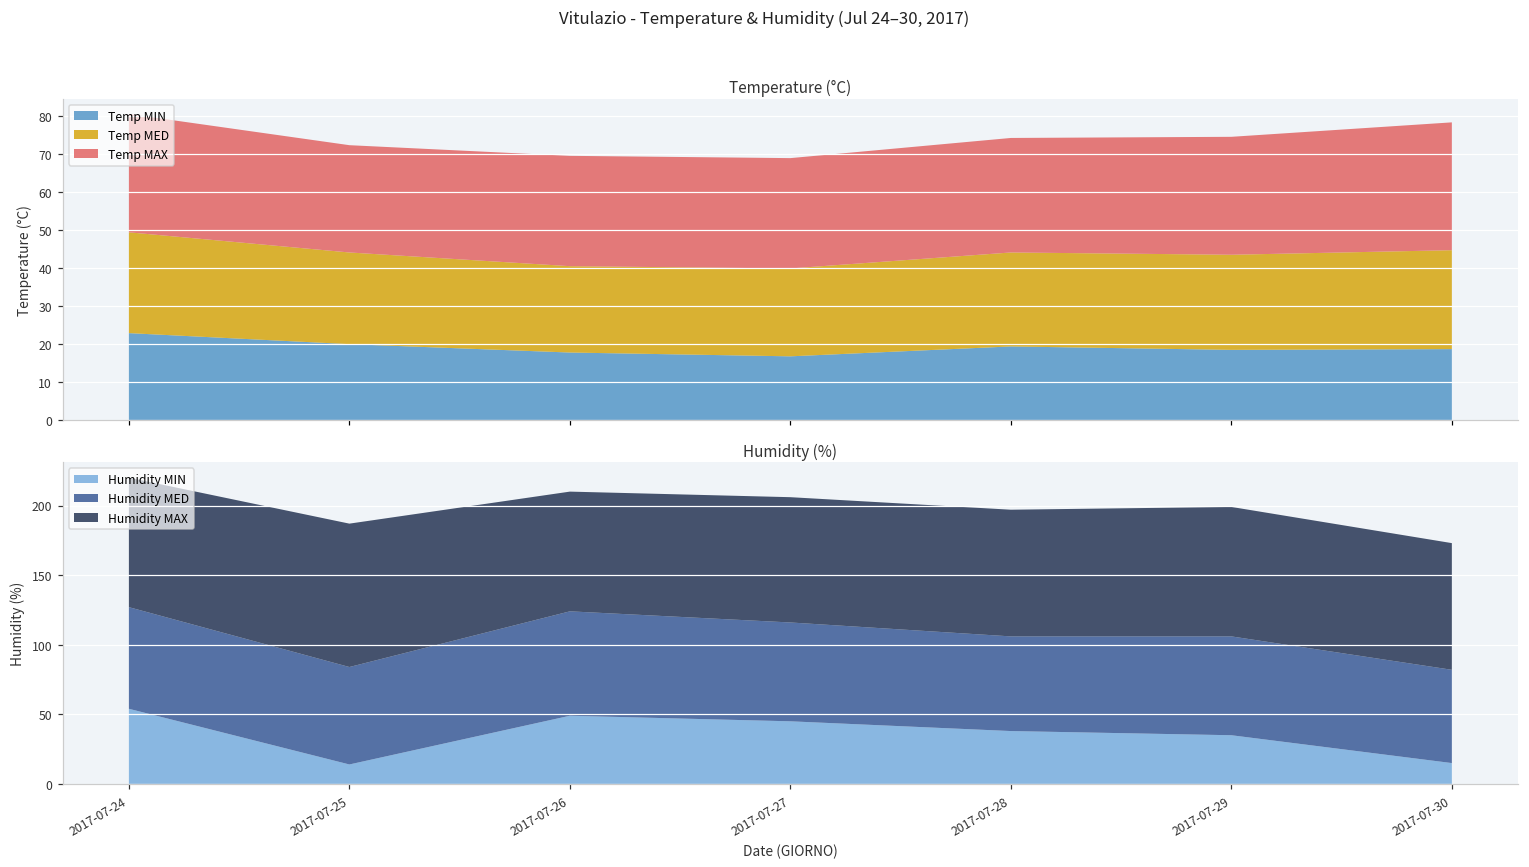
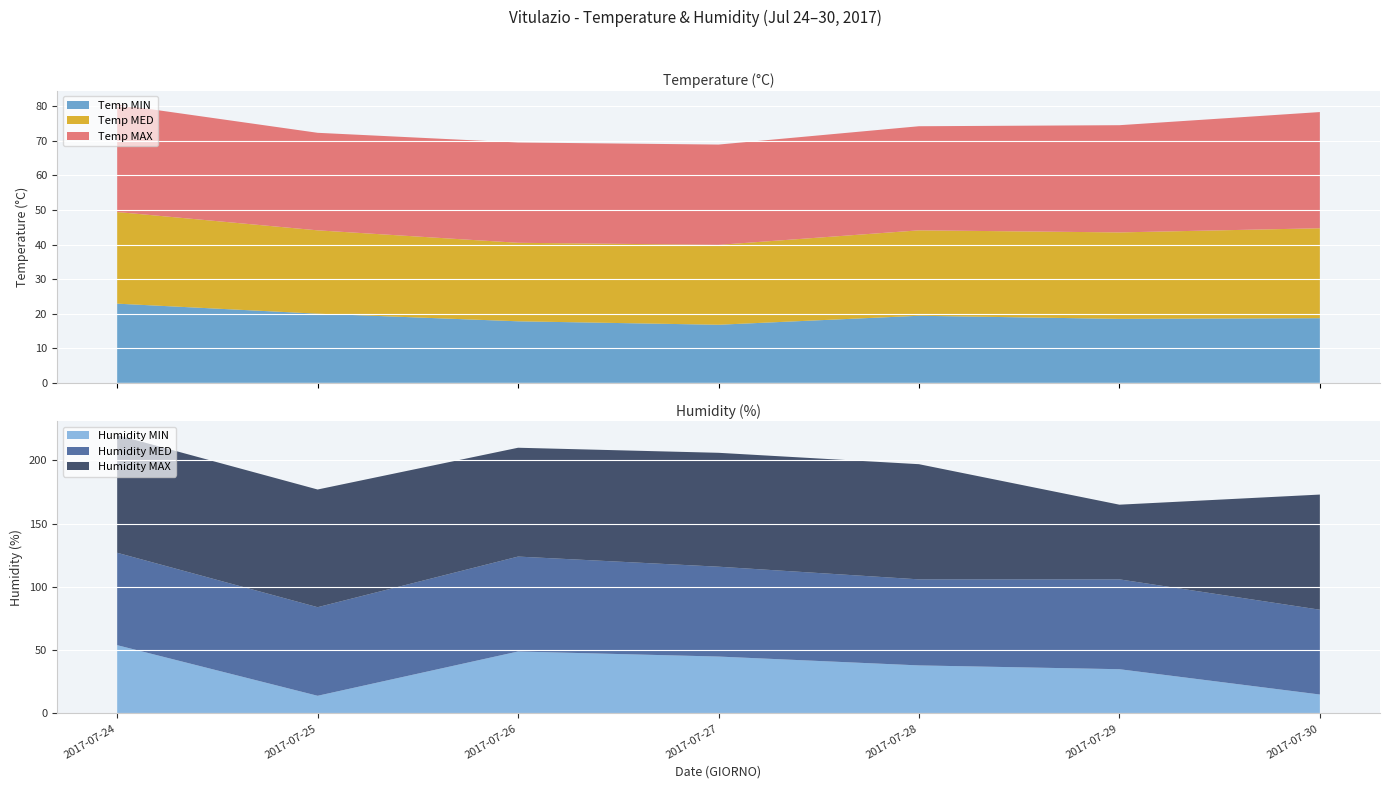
  {
    "Humidity (%)": {
      "Humidity MIN": {
        "2017-07-24": 54,
        "2017-07-25": 14,
        "2017-07-26": 49,
        "2017-07-27": 45,
        "2017-07-28": 38,
        "2017-07-29": 35,
        "2017-07-30": 15
      },
      "Humidity MED": {
        "2017-07-24": 73,
        "2017-07-25": 70,
        "2017-07-26": 75,
        "2017-07-27": 71,
        "2017-07-28": 68,
        "2017-07-29": 71,
        "2017-07-30": 67
      },
      "Humidity MAX": {
-       "2017-07-25": 103,
+       "2017-07-25": 93,
        "2017-07-26": 86,
        "2017-07-27": 90,
        "2017-07-28": 91,
-       "2017-07-29": 93,
+       "2017-07-29": 59,
        "2017-07-30": 91
      }
    }
  }
